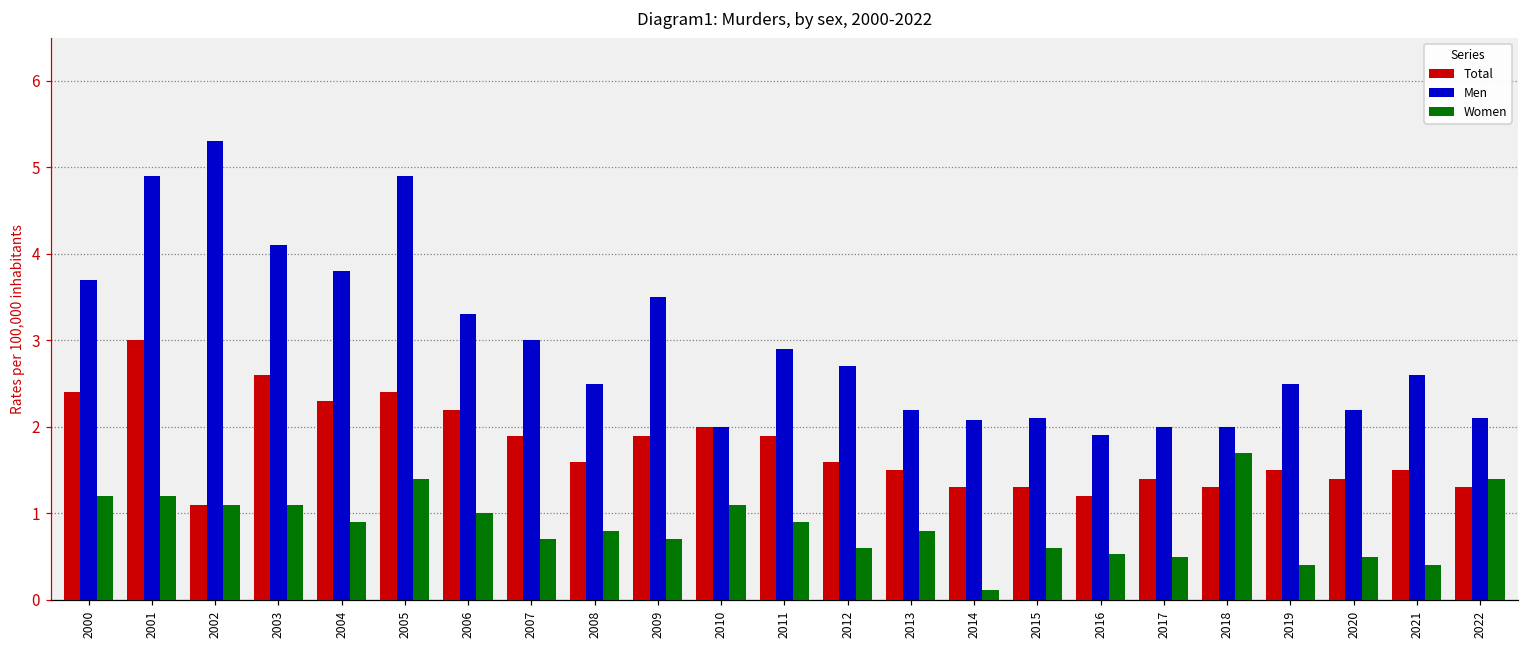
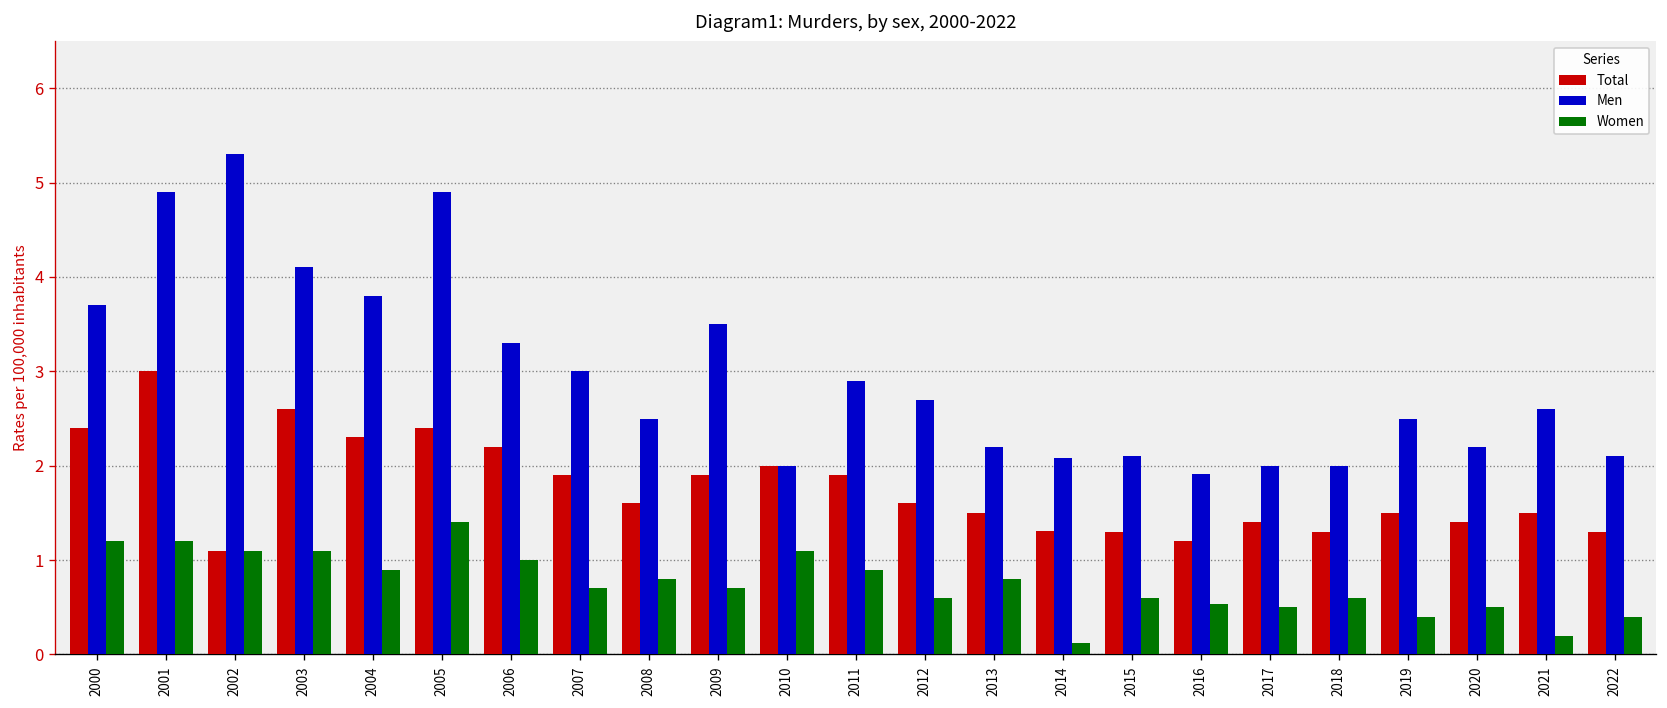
  {
    "Total": {
      "2000": 2.4,
      "2001": 3.0,
      "2002": 1.1,
      "2003": 2.6,
      "2004": 2.3,
      "2005": 2.4,
      "2006": 2.2,
      "2007": 1.9,
      "2008": 1.6,
      "2009": 1.9,
      "2010": 2.0,
      "2011": 1.9,
      "2012": 1.6,
      "2013": 1.5,
      "2014": 1.3,
      "2015": 1.3,
      "2016": 1.2,
      "2017": 1.4,
      "2018": 1.3,
      "2019": 1.5,
      "2020": 1.4,
      "2021": 1.5,
      "2022": 1.3
    },
    "Men": {
      "2000": 3.7,
      "2001": 4.9,
      "2002": 5.3,
      "2003": 4.1,
      "2004": 3.8,
      "2005": 4.9,
      "2006": 3.3,
      "2007": 3.0,
      "2008": 2.5,
      "2009": 3.5,
      "2010": 2.0,
      "2011": 2.9,
      "2012": 2.7,
      "2013": 2.2,
      "2014": 2.1,
      "2015": 2.1,
      "2016": 1.9,
      "2017": 2.0,
      "2018": 2.0,
      "2019": 2.5,
      "2020": 2.2,
      "2021": 2.6,
      "2022": 2.1
    },
    "Women": {
      "2000": 1.2,
      "2001": 1.2,
      "2002": 1.1,
      "2003": 1.1,
      "2004": 0.9,
      "2005": 1.4,
      "2006": 1.0,
      "2007": 0.7,
      "2008": 0.8,
      "2009": 0.7,
      "2010": 1.1,
      "2011": 0.9,
      "2012": 0.6,
      "2013": 0.8,
      "2014": 0.1,
      "2015": 0.6,
      "2016": 0.5,
      "2017": 0.5,
-     "2018": 1.7,
+     "2018": 0.6,
      "2019": 0.4,
      "2020": 0.5,
-     "2021": 0.4,
-     "2022": 1.4
+     "2021": 0.2,
+     "2022": 0.4
    }
  }
